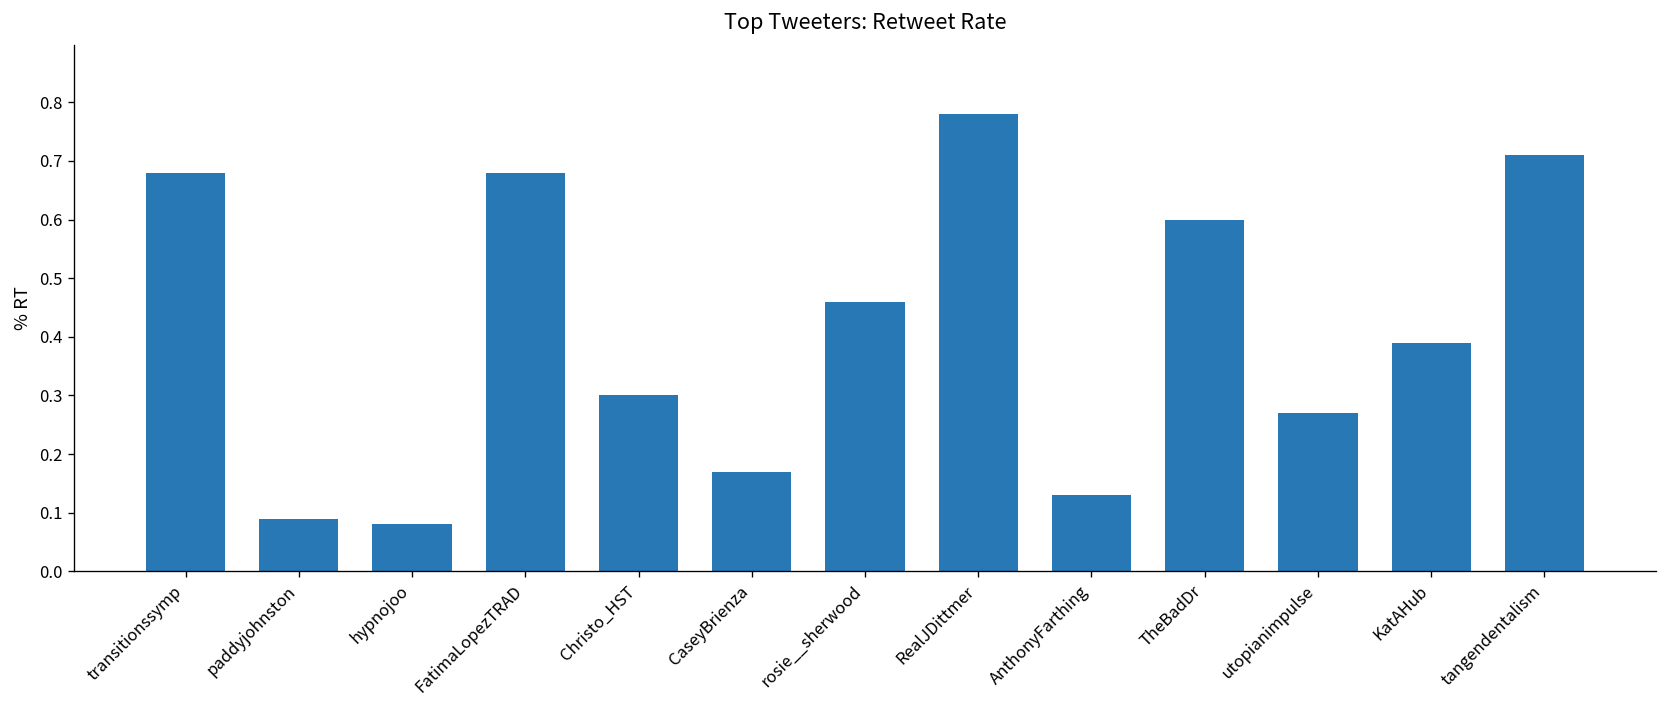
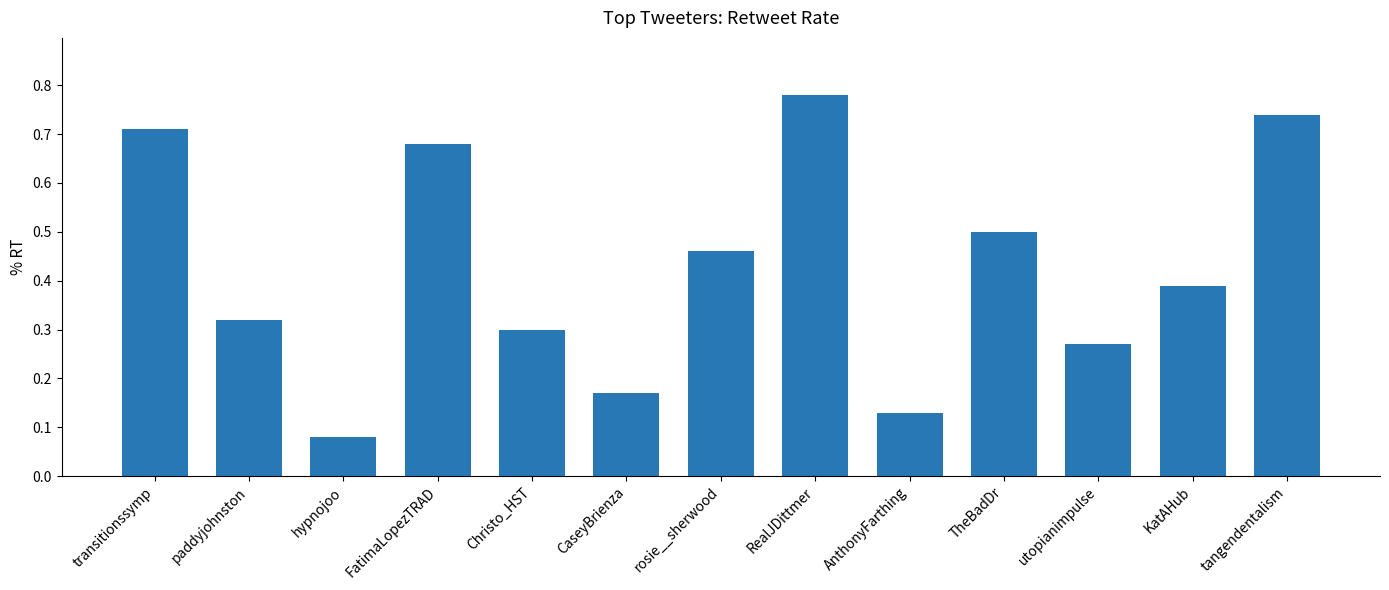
  {
-   "transitionssymp": 0.68,
-   "paddyjohnston": 0.09,
+   "transitionssymp": 0.71,
+   "paddyjohnston": 0.32,
    "hypnojoo": 0.08,
    "FatimaLopezTRAD": 0.68,
    "Christo_HST": 0.30,
    "CaseyBrienza": 0.17,
    "rosie__sherwood": 0.46,
    "RealJDittmer": 0.78,
    "AnthonyFarthing": 0.13,
-   "TheBadDr": 0.6,
+   "TheBadDr": 0.5,
    "utopianimpulse": 0.27,
    "KatAHub": 0.39,
-   "tangendentalism": 0.71
+   "tangendentalism": 0.74
  }
